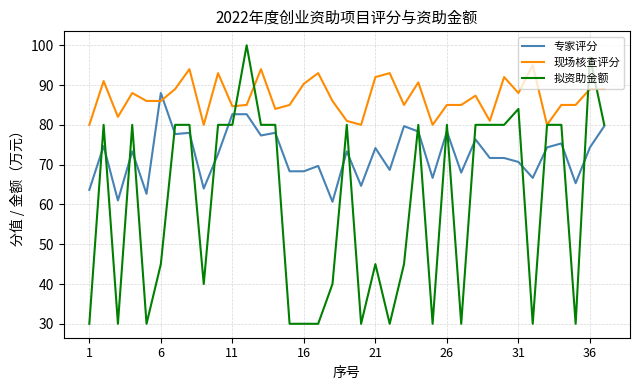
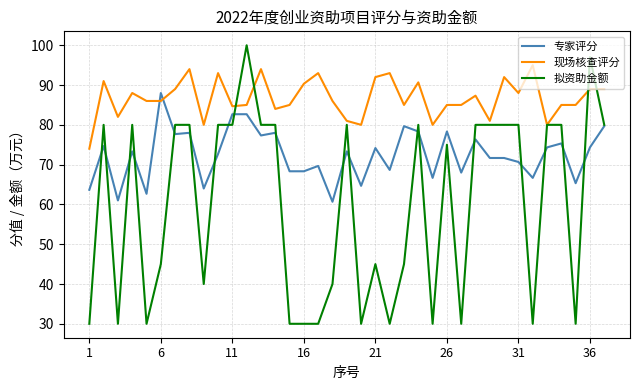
  {
    "专家评分": {
      "1": 64,
      "6": 88,
      "11": 83,
      "16": 68,
      "21": 74,
      "26": 78,
      "31": 71,
      "36": 74
    },
    "现场核查评分": {
-     "1": 80,
+     "1": 74,
      "6": 86,
      "11": 85,
      "16": 90,
      "21": 92,
      "26": 85,
      "31": 88,
      "36": 89
    },
    "拟资助金额": {
      "1": 30,
      "6": 45,
      "11": 80,
      "16": 30,
      "21": 45,
-     "26": 80,
-     "31": 84
+     "26": 75,
+     "31": 80
    }
  }
